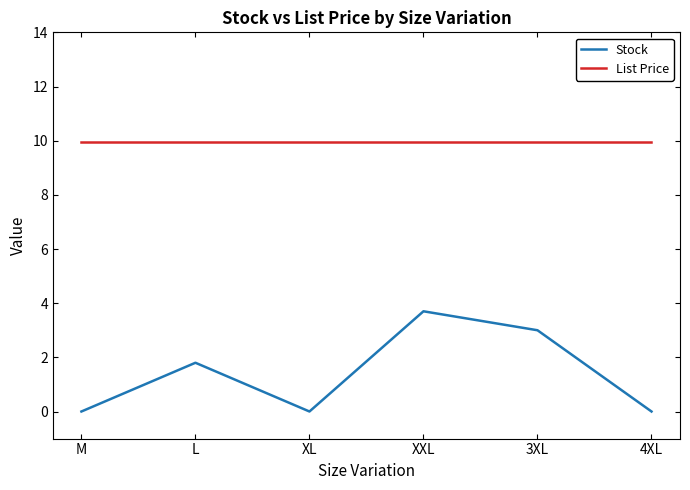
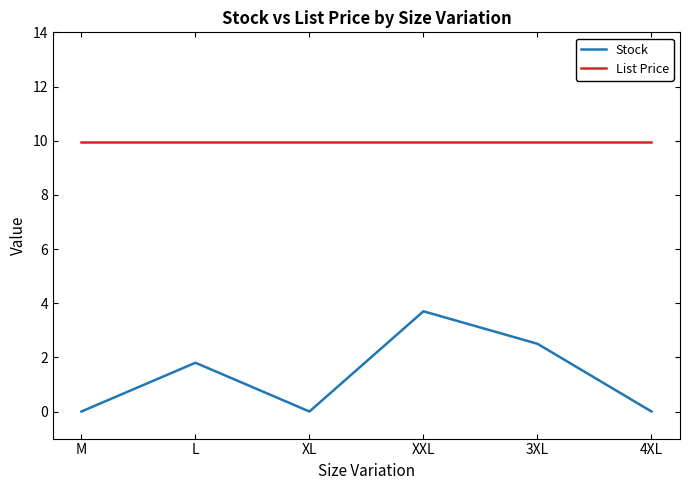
  {
    "Stock": {
      "M": 0.0,
      "L": 1.8,
      "XL": 0.0,
      "XXL": 3.7,
-     "3XL": 3.0,
+     "3XL": 2.5,
      "4XL": 0.0
    },
    "List Price": {
      "M": 10.0,
      "L": 10.0,
      "XL": 10.0,
      "XXL": 10.0,
      "3XL": 10.0,
      "4XL": 10.0
    }
  }
